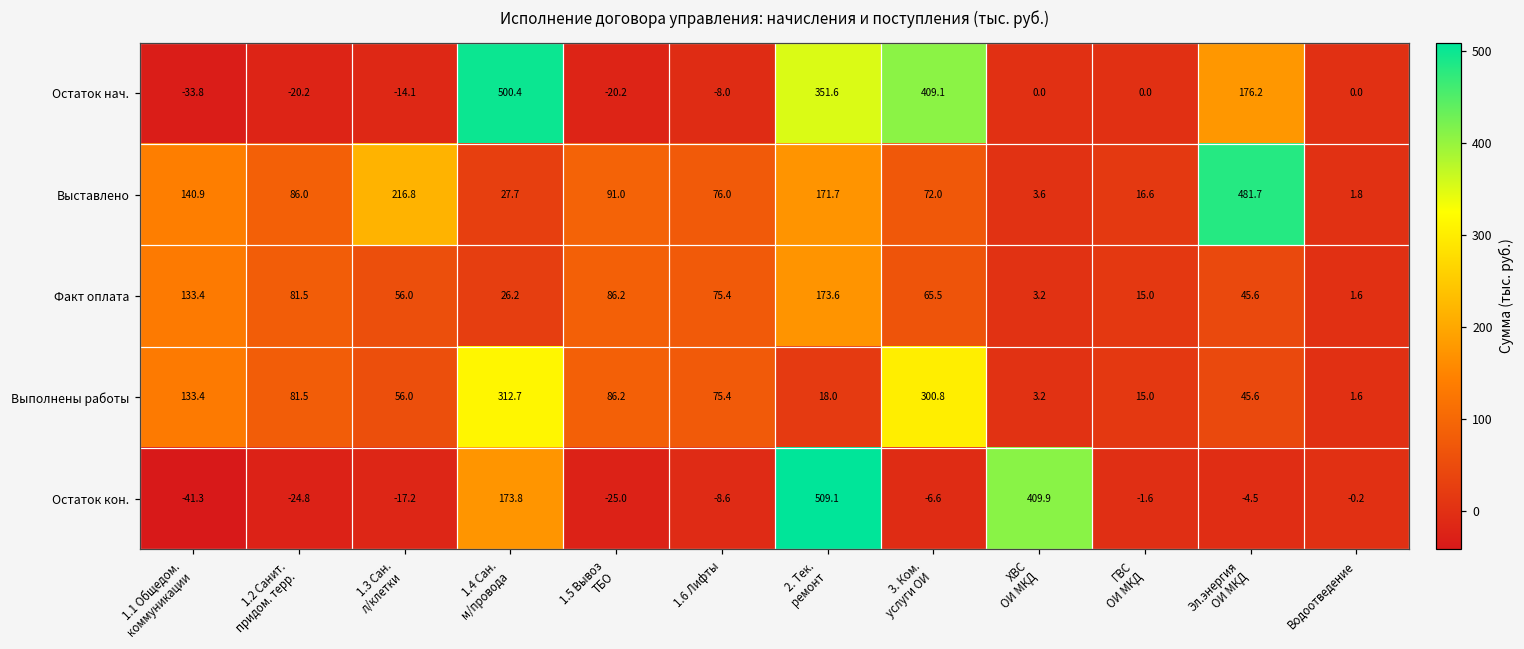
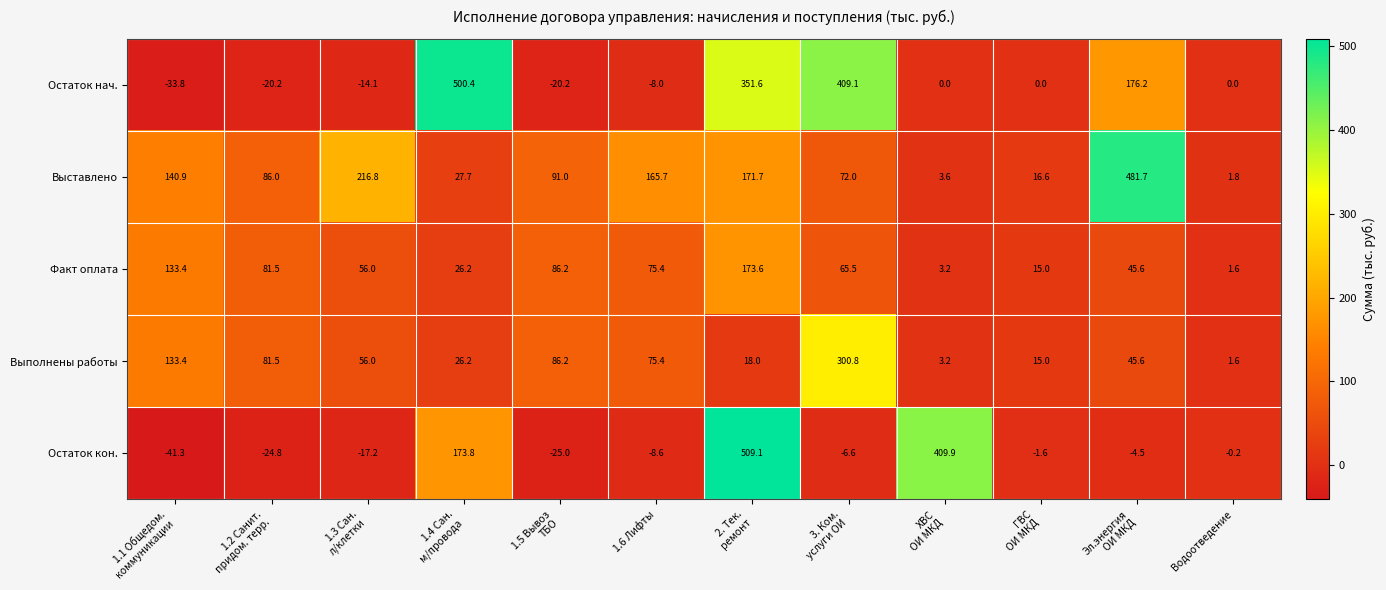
  {
    "Остаток нач.": {
      "1.1 Общедом. коммуникации": -33.8,
      "1.2 Санит. придом. терр.": -20.2,
      "1.3 Сан. л/клетки": -14.1,
      "1.4 Сан. м/провода": 500.4,
      "1.5 Вывоз ТБО": -20.2,
      "1.6 Лифты": -8.0,
      "2. Тек. ремонт": 351.6,
      "3. Ком. услуги ОИ": 409.1,
      "ХВС ОИ МКД": 0.0,
      "ГВС ОИ МКД": 0.0,
      "Эл.энергия ОИ МКД": 176.2,
      "Водоотведение": 0.0
    },
    "Выставлено": {
      "1.1 Общедом. коммуникации": 140.9,
      "1.2 Санит. придом. терр.": 86.0,
      "1.3 Сан. л/клетки": 216.8,
      "1.4 Сан. м/провода": 27.7,
      "1.5 Вывоз ТБО": 91.0,
-     "1.6 Лифты": 76.0,
+     "1.6 Лифты": 165.7,
      "2. Тек. ремонт": 171.7,
      "3. Ком. услуги ОИ": 72.0,
      "ХВС ОИ МКД": 3.6,
      "ГВС ОИ МКД": 16.6,
      "Эл.энергия ОИ МКД": 481.7,
      "Водоотведение": 1.8
    },
    "Факт оплата": {
      "1.1 Общедом. коммуникации": 133.4,
      "1.2 Санит. придом. терр.": 81.5,
      "1.3 Сан. л/клетки": 56.0,
      "1.4 Сан. м/провода": 26.2,
      "1.5 Вывоз ТБО": 86.2,
      "1.6 Лифты": 75.4,
      "2. Тек. ремонт": 173.6,
      "3. Ком. услуги ОИ": 65.5,
      "ХВС ОИ МКД": 3.2,
      "ГВС ОИ МКД": 15.0,
      "Эл.энергия ОИ МКД": 45.6,
      "Водоотведение": 1.6
    },
    "Выполнены работы": {
      "1.1 Общедом. коммуникации": 133.4,
      "1.2 Санит. придом. терр.": 81.5,
      "1.3 Сан. л/клетки": 56.0,
-     "1.4 Сан. м/провода": 312.7,
+     "1.4 Сан. м/провода": 26.2,
      "1.5 Вывоз ТБО": 86.2,
      "1.6 Лифты": 75.4,
      "2. Тек. ремонт": 18.0,
      "3. Ком. услуги ОИ": 300.8,
      "ХВС ОИ МКД": 3.2,
      "ГВС ОИ МКД": 15.0,
      "Эл.энергия ОИ МКД": 45.6,
      "Водоотведение": 1.6
    },
    "Остаток кон.": {
      "1.1 Общедом. коммуникации": -41.3,
      "1.2 Санит. придом. терр.": -24.8,
      "1.3 Сан. л/клетки": -17.2,
      "1.4 Сан. м/провода": 173.8,
      "1.5 Вывоз ТБО": -25.0,
      "1.6 Лифты": -8.6,
      "2. Тек. ремонт": 509.1,
      "3. Ком. услуги ОИ": -6.6,
      "ХВС ОИ МКД": 409.9,
      "ГВС ОИ МКД": -1.6,
      "Эл.энергия ОИ МКД": -4.5,
      "Водоотведение": -0.2
    }
  }
